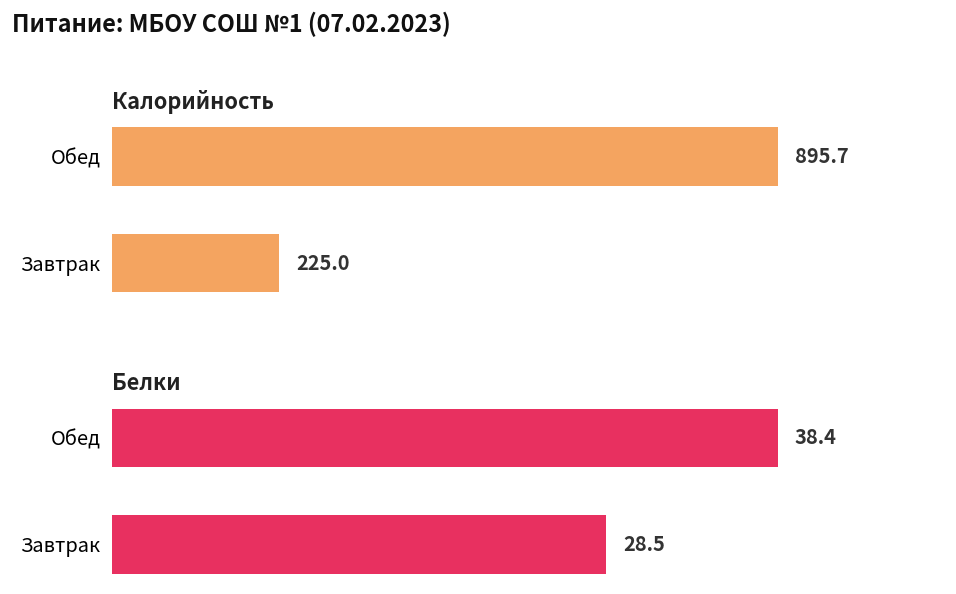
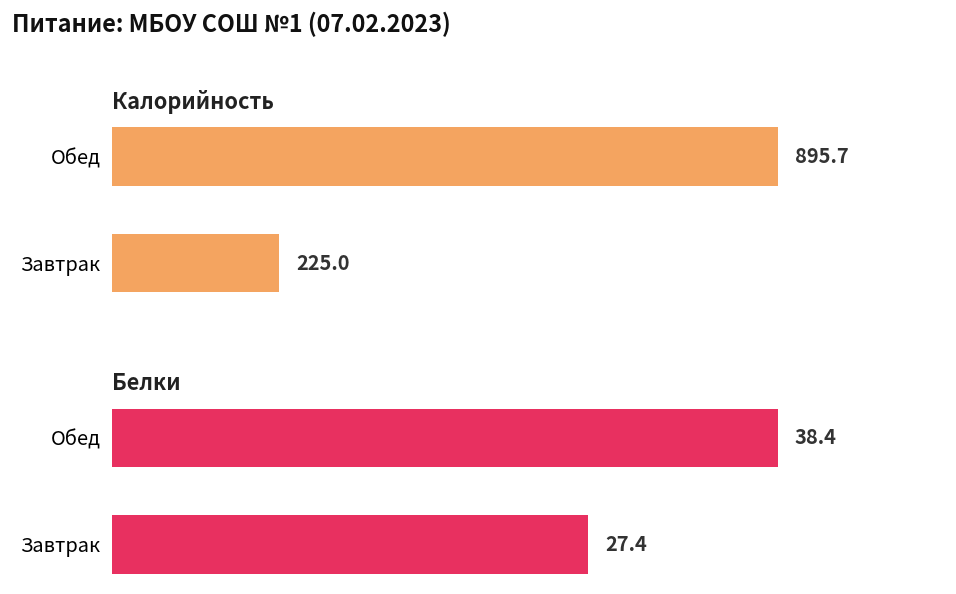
  {
    "Калорийность": {
      "Обед": 895.7,
      "Завтрак": 225.0
    },
    "Белки": {
      "Обед": 38.4,
-     "Завтрак": 28.5
+     "Завтрак": 27.4
    }
  }
